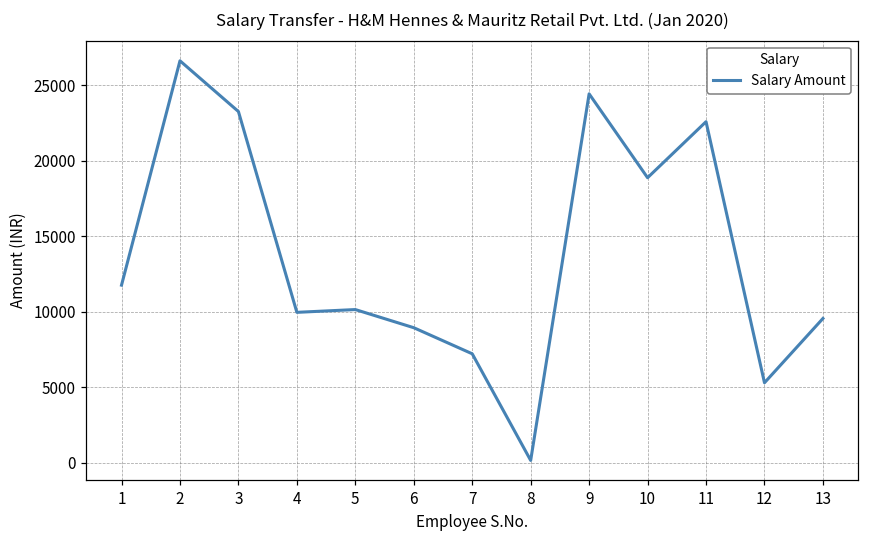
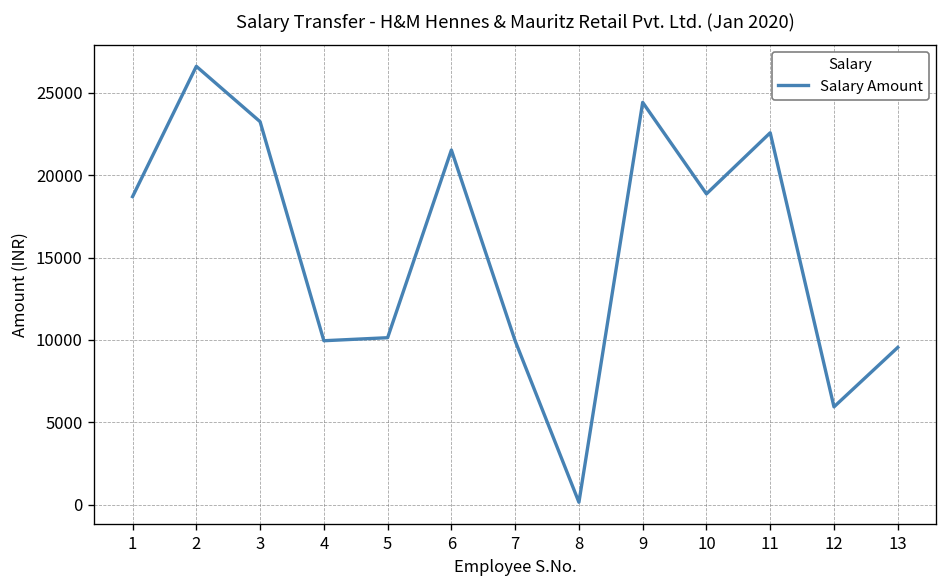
  {
-   "1": 11800,
+   "1": 18700,
    "2": 26600,
    "3": 23300,
    "4": 10000,
    "5": 10100,
-   "6": 8900,
-   "7": 7200,
+   "6": 21500,
+   "7": 9900,
    "8": 100,
    "9": 24400,
    "10": 18900,
    "11": 22600,
-   "12": 5300,
+   "12": 5900,
    "13": 9500
  }
